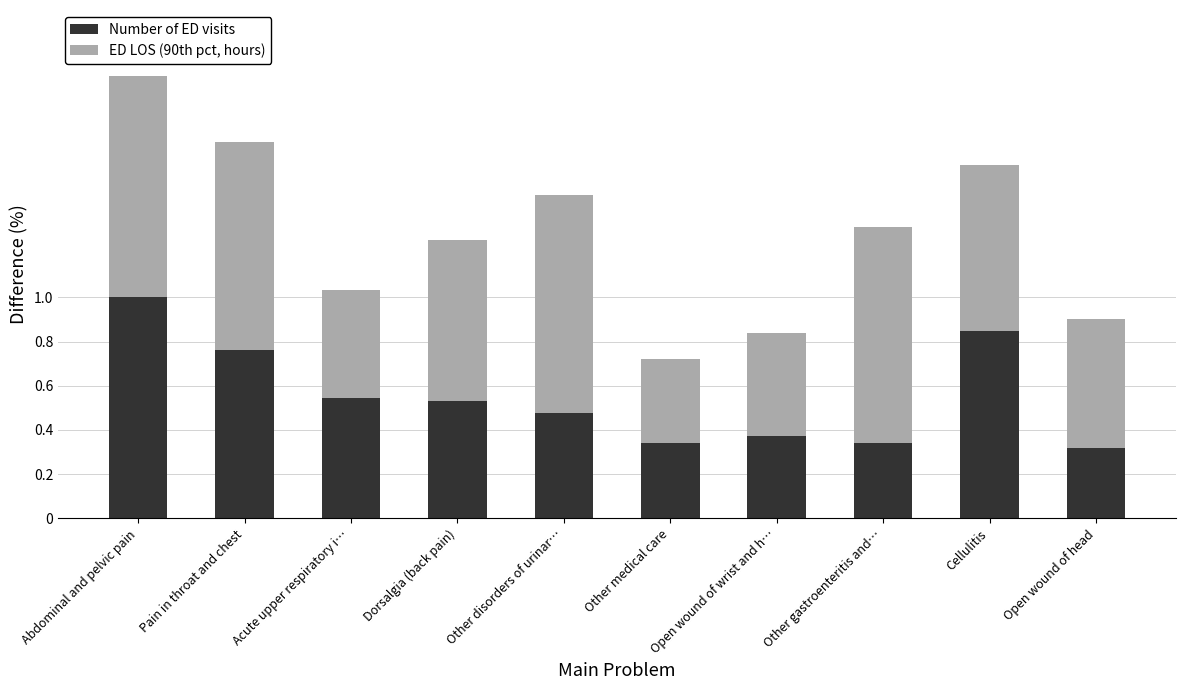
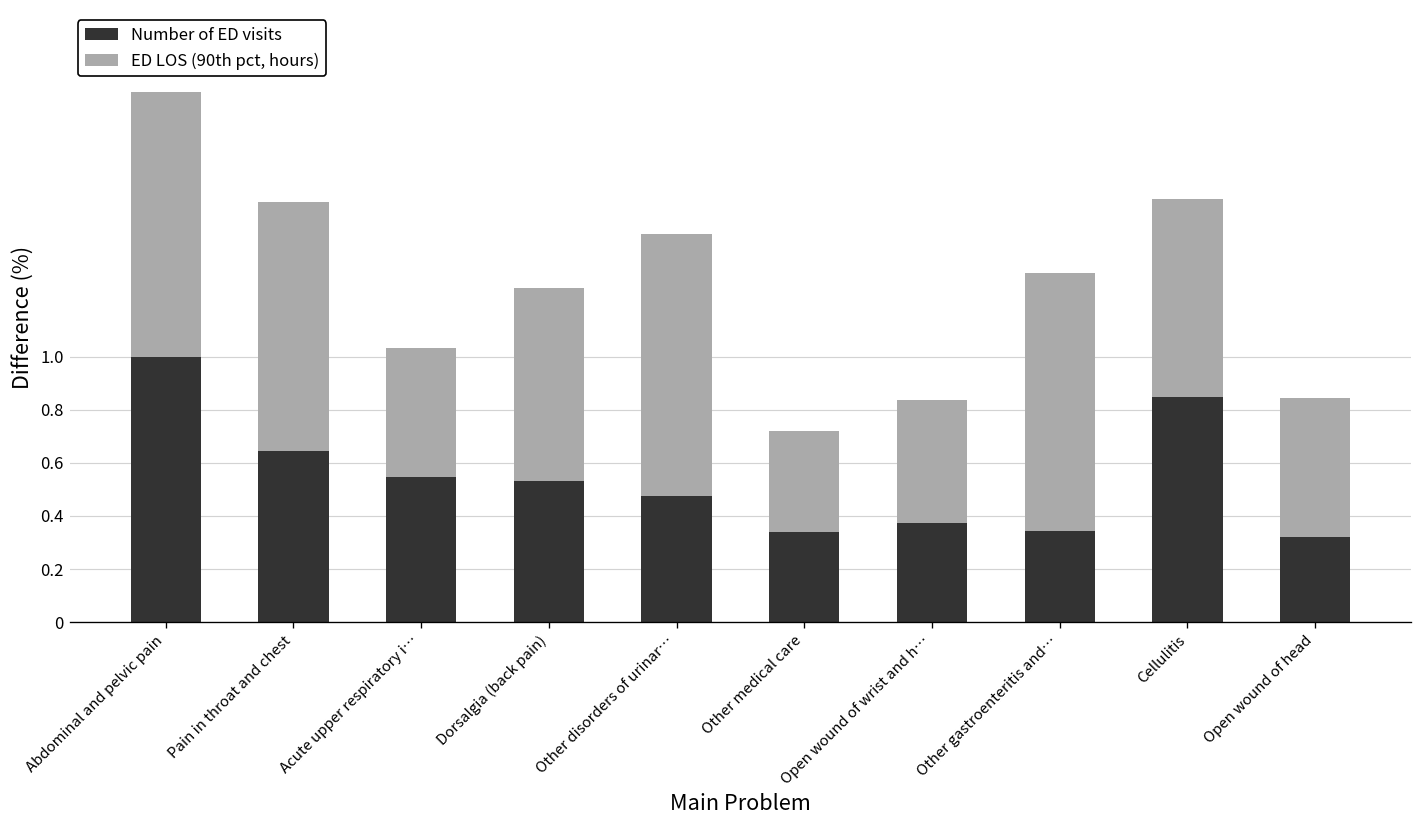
  {
    "Number of ED visits": {
      "Abdominal and pelvic pain": 1.00,
-     "Pain in throat and chest": 0.76,
+     "Pain in throat and chest": 0.64,
      "Acute upper respiratory i…": 0.55,
      "Dorsalgia (back pain)": 0.53,
      "Other disorders of urinar…": 0.48,
      "Other medical care": 0.34,
      "Open wound of wrist and h…": 0.37,
      "Other gastroenteritis and…": 0.34,
      "Cellulitis": 0.85,
      "Open wound of head": 0.32
    },
    "ED LOS (90th pct, hours)": {
      "Abdominal and pelvic pain": 1.00,
      "Pain in throat and chest": 0.94,
      "Acute upper respiratory i…": 0.49,
      "Dorsalgia (back pain)": 0.73,
      "Other disorders of urinar…": 0.99,
      "Other medical care": 0.38,
      "Open wound of wrist and h…": 0.46,
      "Other gastroenteritis and…": 0.98,
      "Cellulitis": 0.75,
-     "Open wound of head": 0.58
+     "Open wound of head": 0.52
    }
  }
